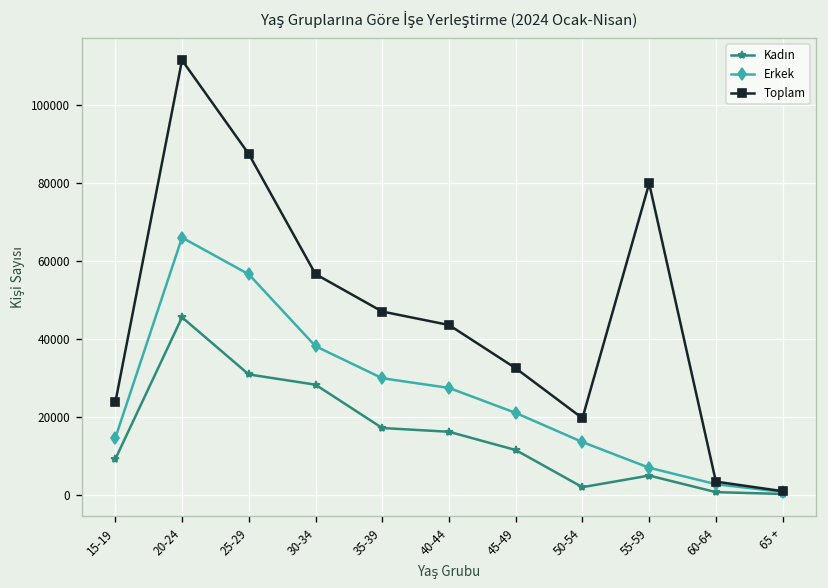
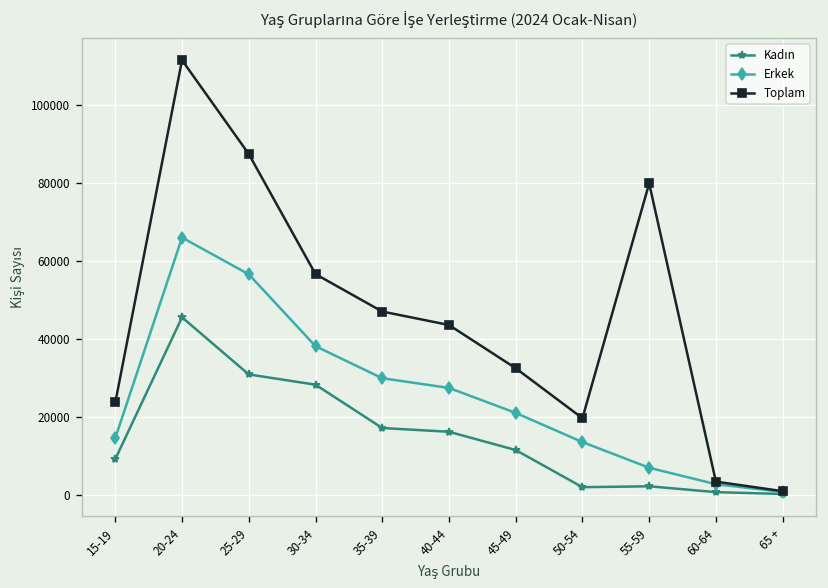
  {
    "Kadın": {
      "15-19": 9000,
      "20-24": 46000,
      "25-29": 31000,
      "30-34": 28000,
      "35-39": 17000,
      "40-44": 16000,
      "45-49": 11000,
      "50-54": 2000,
-     "55-59": 5000,
+     "55-59": 2000,
      "60-64": 1000
    },
    "Erkek": {
      "15-19": 15000,
      "20-24": 66000,
      "25-29": 57000,
      "30-34": 38000,
      "35-39": 30000,
      "40-44": 27000,
      "45-49": 21000,
      "50-54": 14000,
      "55-59": 7000
    },
    "Toplam": {
      "15-19": 24000,
      "20-24": 111000,
      "25-29": 87000,
      "30-34": 57000,
      "35-39": 47000,
      "40-44": 44000,
      "45-49": 32000,
      "50-54": 20000,
      "55-59": 80000
    }
  }
